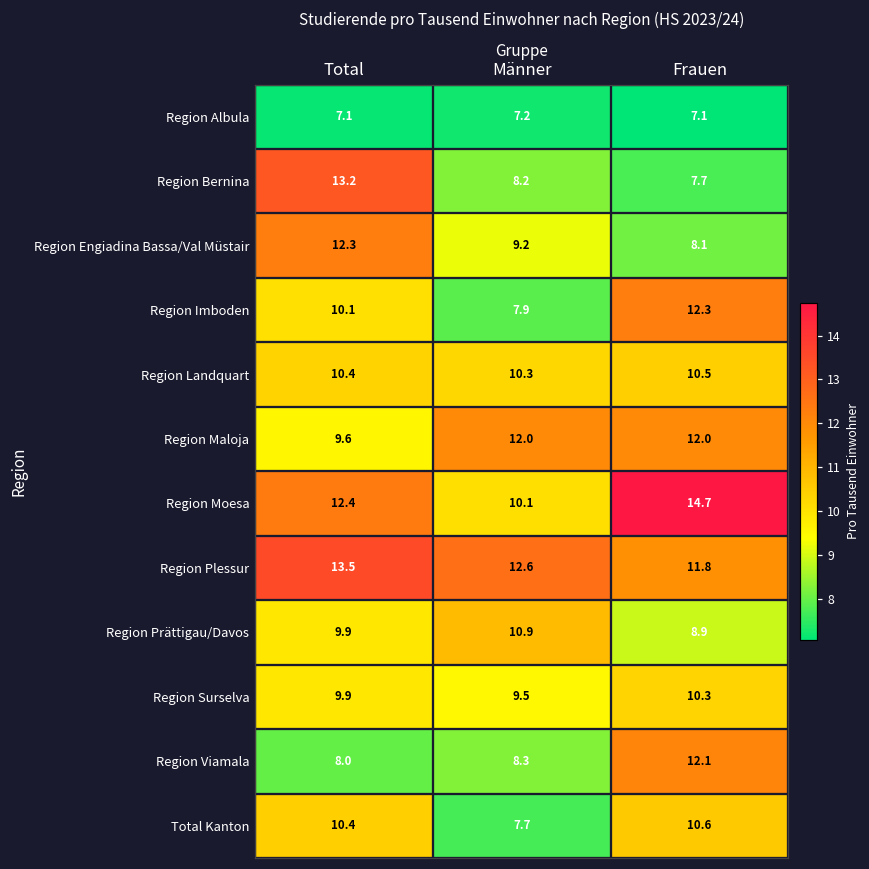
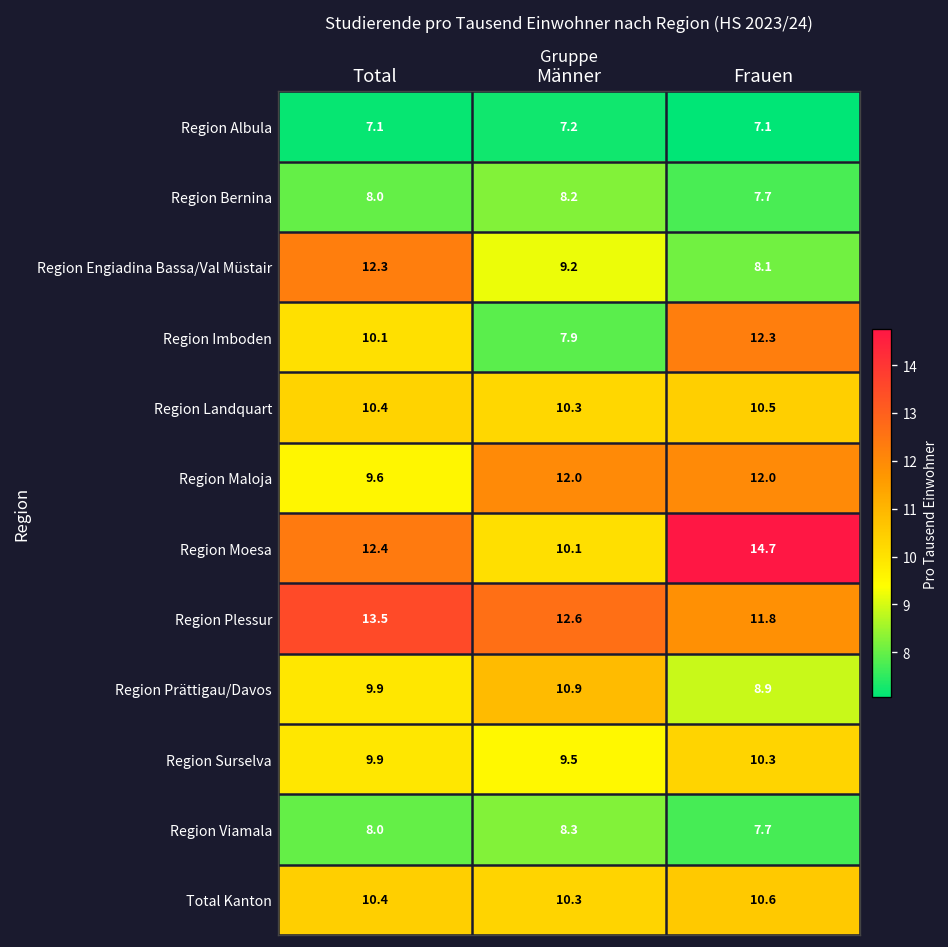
  {
    "Region Albula": {
      "Total": 7.1,
      "Männer": 7.2,
      "Frauen": 7.1
    },
    "Region Bernina": {
-     "Total": 13.2,
+     "Total": 8.0,
      "Männer": 8.2,
      "Frauen": 7.7
    },
    "Region Engiadina Bassa/Val Müstair": {
      "Total": 12.3,
      "Männer": 9.2,
      "Frauen": 8.1
    },
    "Region Imboden": {
      "Total": 10.1,
      "Männer": 7.9,
      "Frauen": 12.3
    },
    "Region Landquart": {
      "Total": 10.4,
      "Männer": 10.3,
      "Frauen": 10.5
    },
    "Region Maloja": {
      "Total": 9.6,
      "Männer": 12.0,
      "Frauen": 12.0
    },
    "Region Moesa": {
      "Total": 12.4,
      "Männer": 10.1,
      "Frauen": 14.7
    },
    "Region Plessur": {
      "Total": 13.5,
      "Männer": 12.6,
      "Frauen": 11.8
    },
    "Region Prättigau/Davos": {
      "Total": 9.9,
      "Männer": 10.9,
      "Frauen": 8.9
    },
    "Region Surselva": {
      "Total": 9.9,
      "Männer": 9.5,
      "Frauen": 10.3
    },
    "Region Viamala": {
      "Total": 8.0,
      "Männer": 8.3,
-     "Frauen": 12.1
+     "Frauen": 7.7
    },
    "Total Kanton": {
      "Total": 10.4,
-     "Männer": 7.7,
+     "Männer": 10.3,
      "Frauen": 10.6
    }
  }
